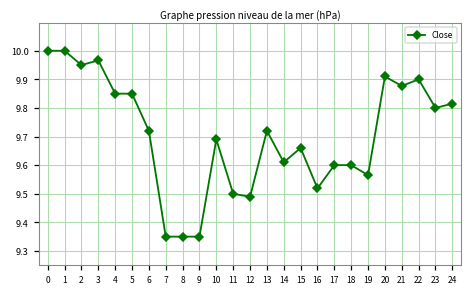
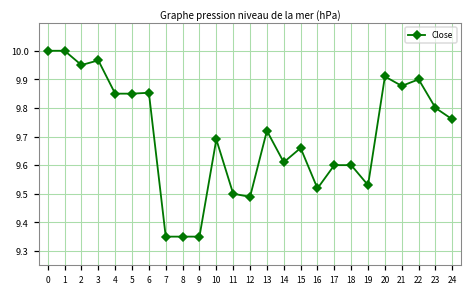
  {
    "0": 10.00,
    "1": 10.00,
    "2": 9.95,
    "3": 9.97,
    "4": 9.85,
    "5": 9.85,
-   "6": 9.72,
+   "6": 9.85,
    "7": 9.35,
    "8": 9.35,
    "9": 9.35,
    "10": 9.69,
    "11": 9.50,
    "12": 9.49,
    "13": 9.72,
    "14": 9.61,
    "15": 9.66,
    "16": 9.52,
    "17": 9.60,
    "18": 9.60,
-   "19": 9.56,
+   "19": 9.53,
    "20": 9.91,
    "21": 9.88,
    "22": 9.90,
    "23": 9.80,
-   "24": 9.82
+   "24": 9.76
  }
